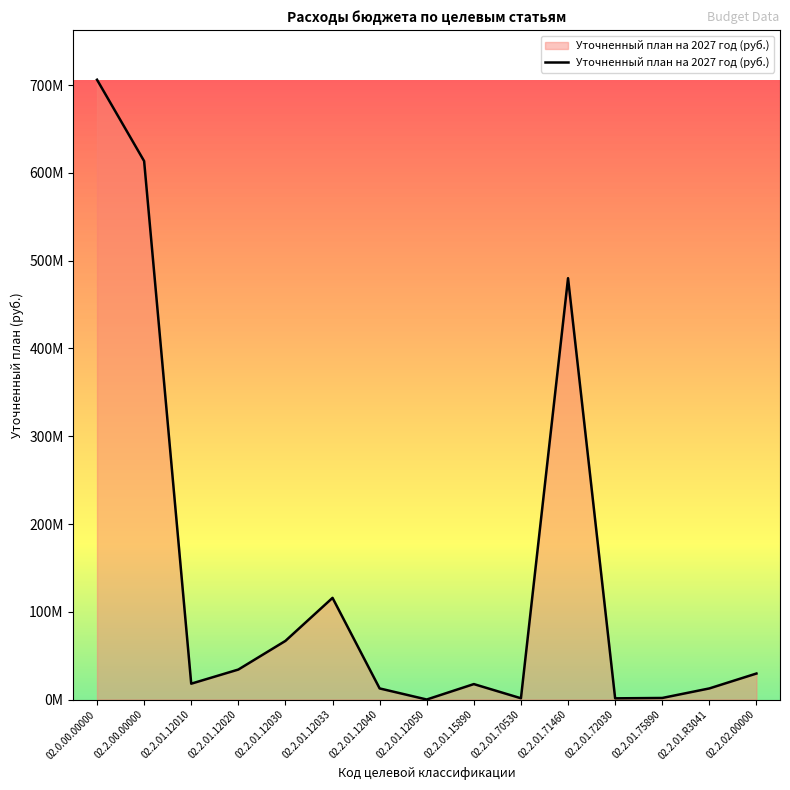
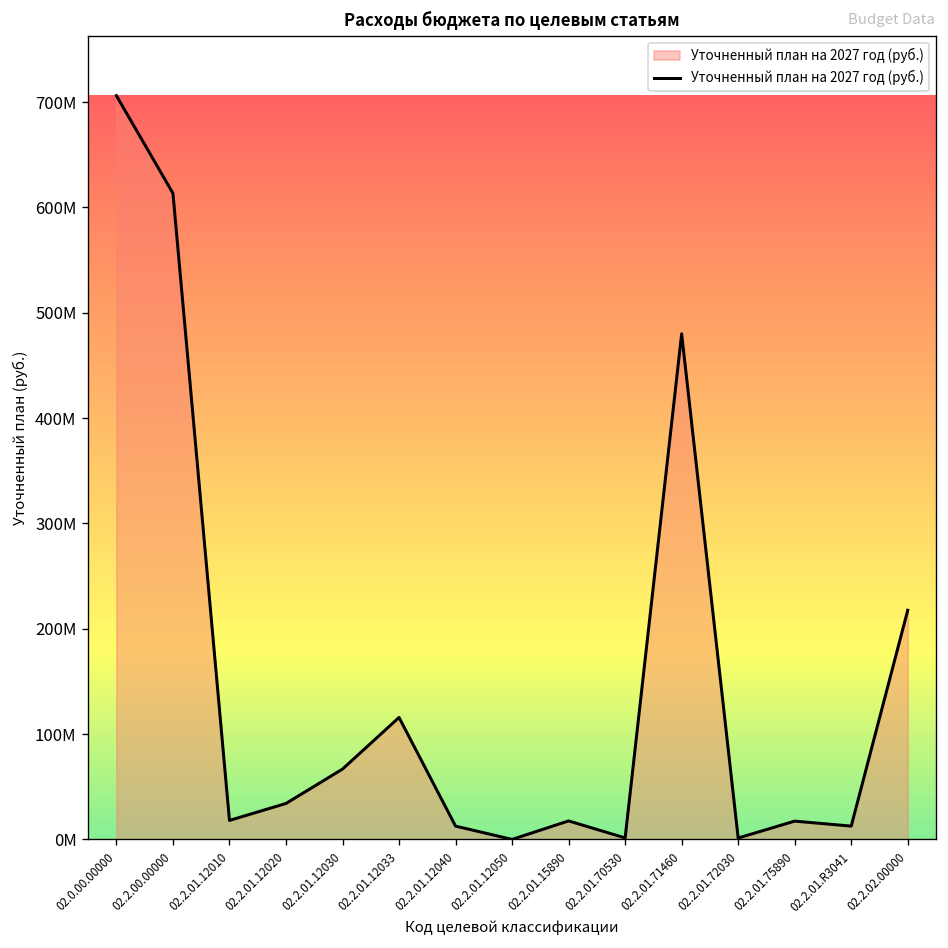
  {
    "02.0.00.00000": 710000000,
    "02.2.00.00000": 610000000,
    "02.2.01.12010": 20000000,
    "02.2.01.12020": 30000000,
    "02.2.01.12030": 70000000,
    "02.2.01.12033": 120000000,
    "02.2.01.12040": 10000000,
    "02.2.01.12050": 0,
    "02.2.01.15890": 20000000,
    "02.2.01.70530": 0,
    "02.2.01.71460": 480000000,
    "02.2.01.72030": 0,
-   "02.2.01.75890": 0,
+   "02.2.01.75890": 20000000,
    "02.2.01.R3041": 10000000,
-   "02.2.02.00000": 30000000
+   "02.2.02.00000": 220000000
  }
